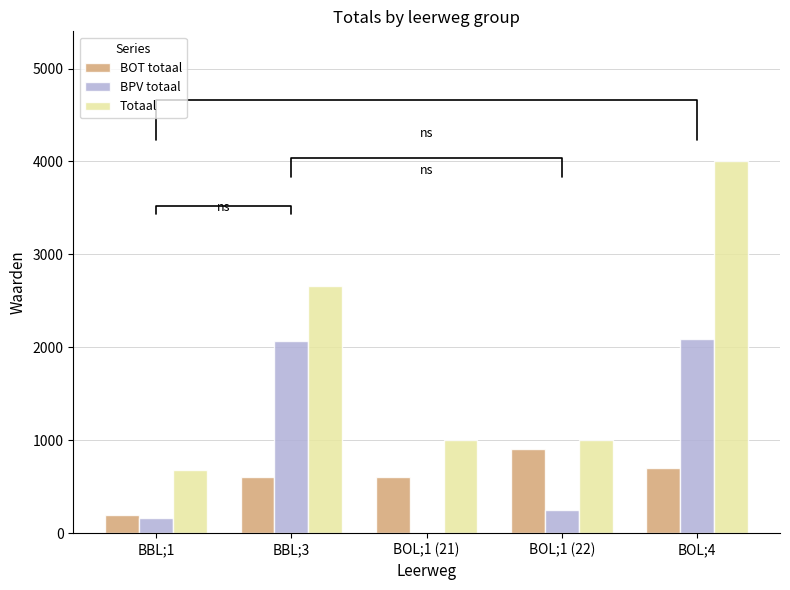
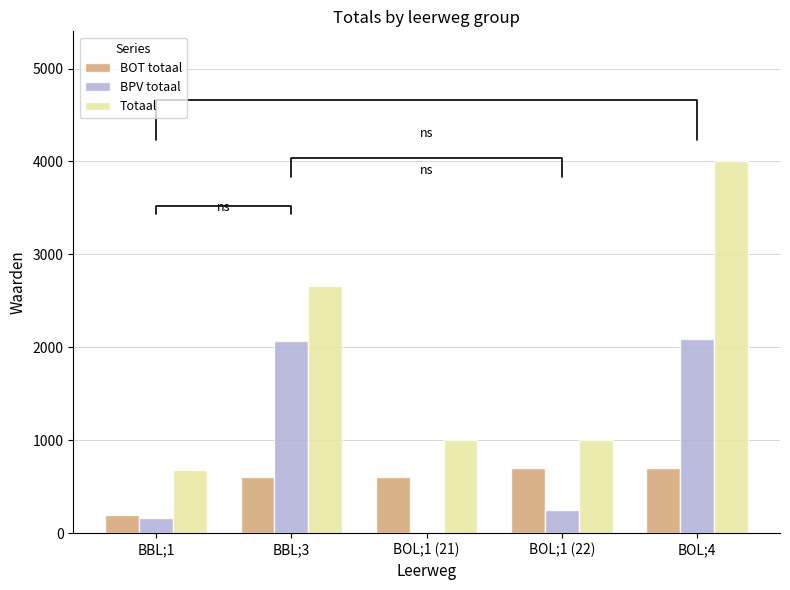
  {
    "BOT totaal": {
      "BBL;1": 200,
      "BBL;3": 600,
      "BOL;1 (21)": 600,
-     "BOL;1 (22)": 900,
+     "BOL;1 (22)": 700,
      "BOL;4": 700
    },
    "BPV totaal": {
      "BBL;1": 200,
      "BBL;3": 2100,
      "BOL;1 (21)": 0,
      "BOL;1 (22)": 300,
      "BOL;4": 2100
    },
    "Totaal": {
      "BBL;1": 700,
      "BBL;3": 2700,
      "BOL;1 (21)": 1000,
      "BOL;1 (22)": 1000,
      "BOL;4": 4000
    }
  }
